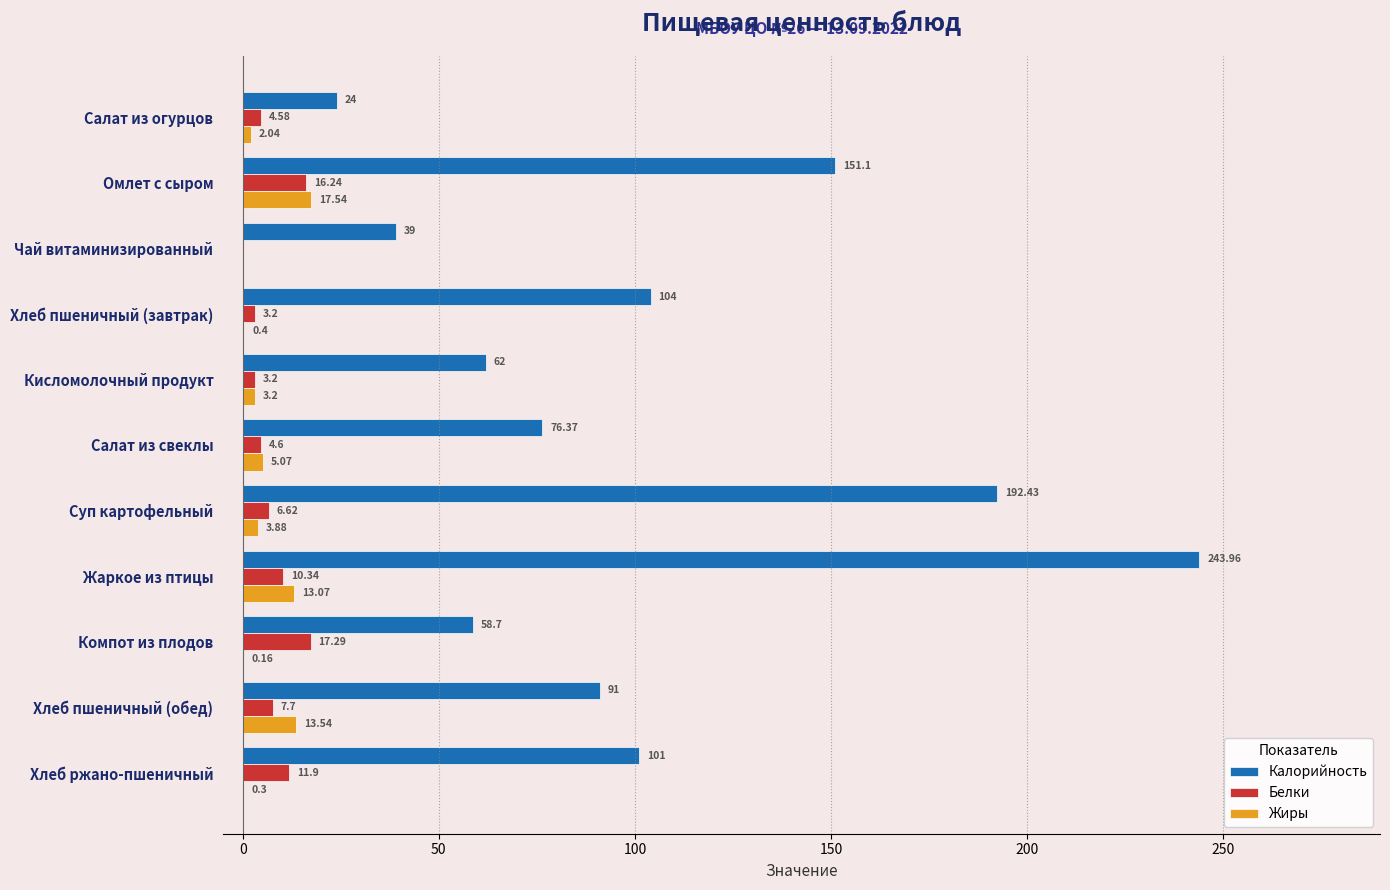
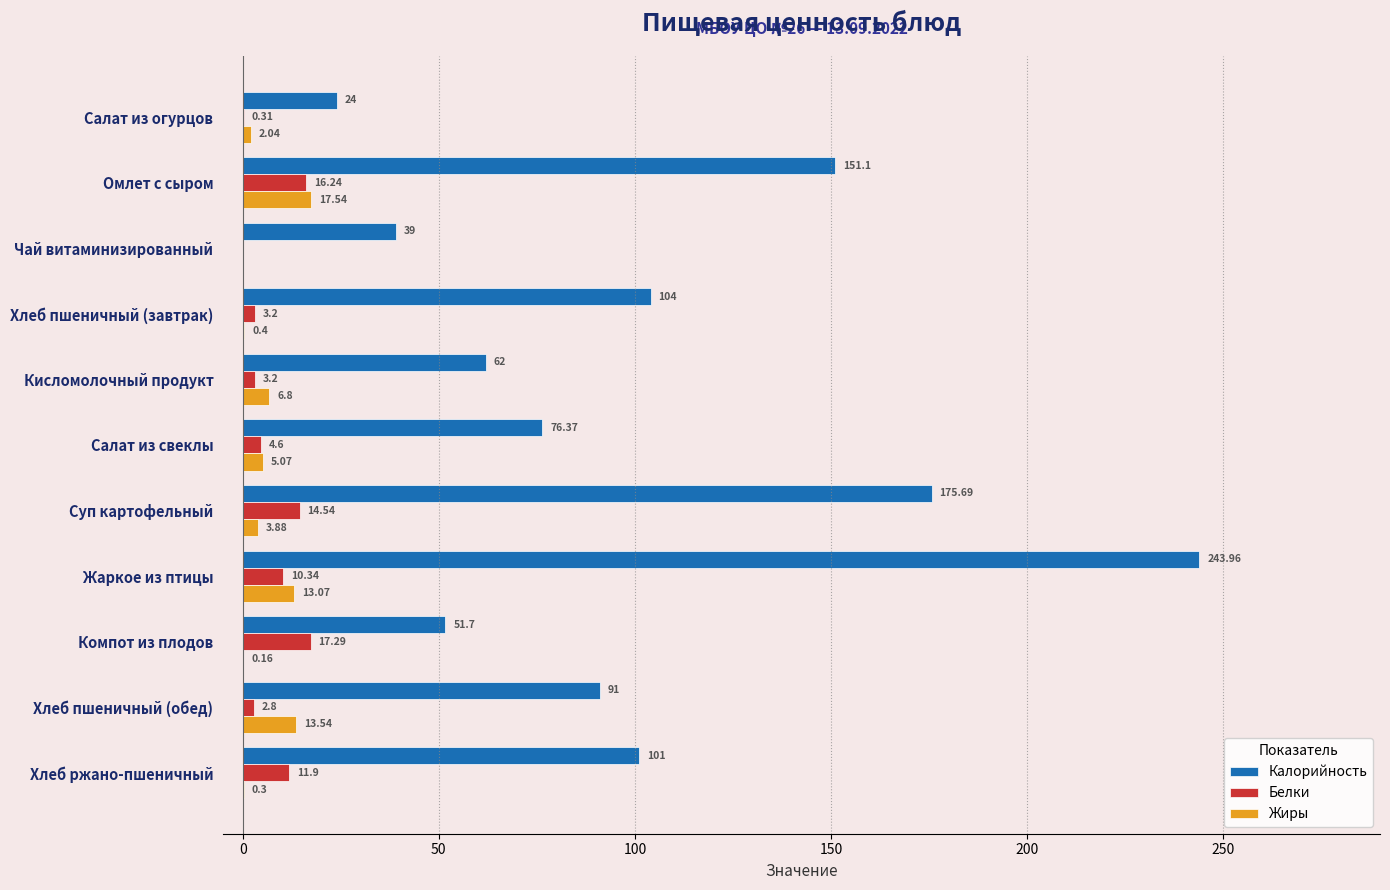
  {
    "Калорийность": {
      "Салат из огурцов": 24,
      "Омлет с сыром": 151.1,
      "Чай витаминизированный": 39,
      "Хлеб пшеничный (завтрак)": 104,
      "Кисломолочный продукт": 62,
      "Салат из свеклы": 76.37,
-     "Суп картофельный": 192.43,
+     "Суп картофельный": 175.69,
      "Жаркое из птицы": 243.96,
-     "Компот из плодов": 58.7,
+     "Компот из плодов": 51.7,
      "Хлеб пшеничный (обед)": 91,
      "Хлеб ржано-пшеничный": 101
    },
    "Белки": {
-     "Салат из огурцов": 4.58,
+     "Салат из огурцов": 0.31,
      "Омлет с сыром": 16.24,
      "Хлеб пшеничный (завтрак)": 3.2,
      "Кисломолочный продукт": 3.2,
      "Салат из свеклы": 4.6,
-     "Суп картофельный": 6.62,
+     "Суп картофельный": 14.54,
      "Жаркое из птицы": 10.34,
      "Компот из плодов": 17.29,
-     "Хлеб пшеничный (обед)": 7.7,
+     "Хлеб пшеничный (обед)": 2.8,
      "Хлеб ржано-пшеничный": 11.9
    },
    "Жиры": {
      "Салат из огурцов": 2.04,
      "Омлет с сыром": 17.54,
      "Хлеб пшеничный (завтрак)": 0.4,
-     "Кисломолочный продукт": 3.2,
+     "Кисломолочный продукт": 6.8,
      "Салат из свеклы": 5.07,
      "Суп картофельный": 3.88,
      "Жаркое из птицы": 13.07,
      "Компот из плодов": 0.16,
      "Хлеб пшеничный (обед)": 13.54,
      "Хлеб ржано-пшеничный": 0.3
    }
  }
